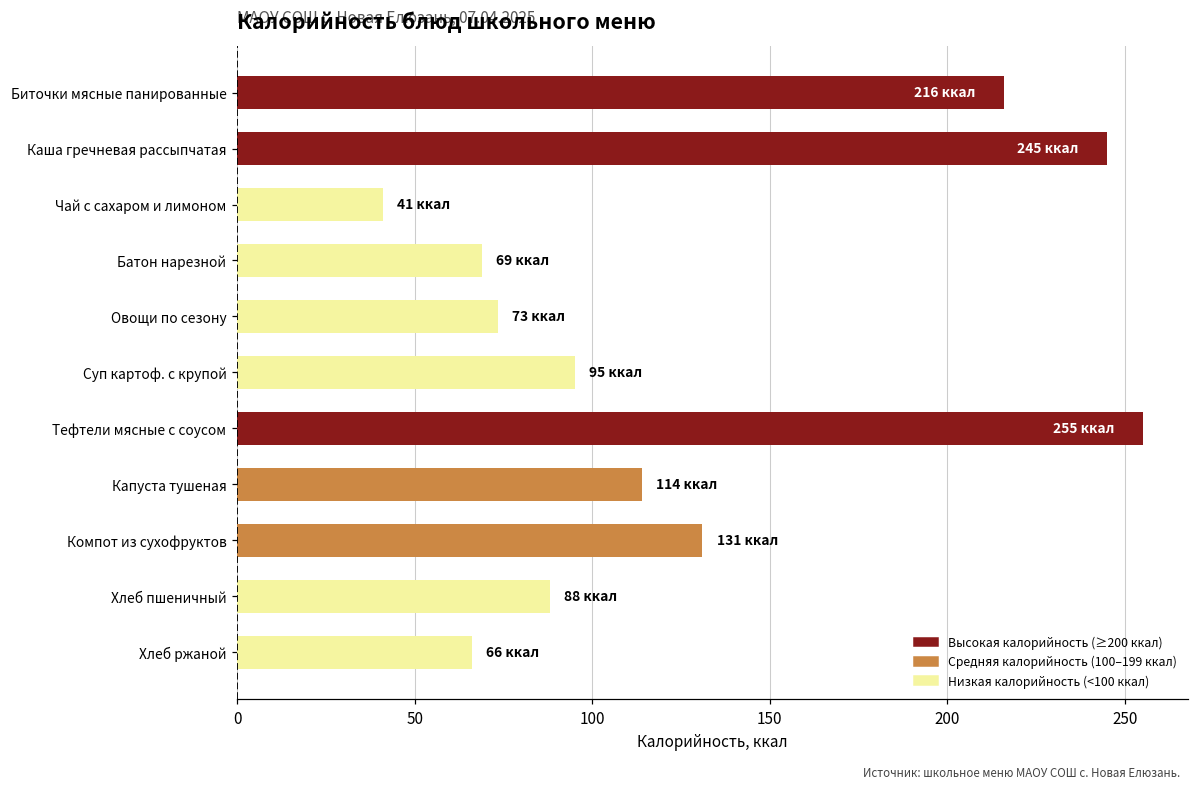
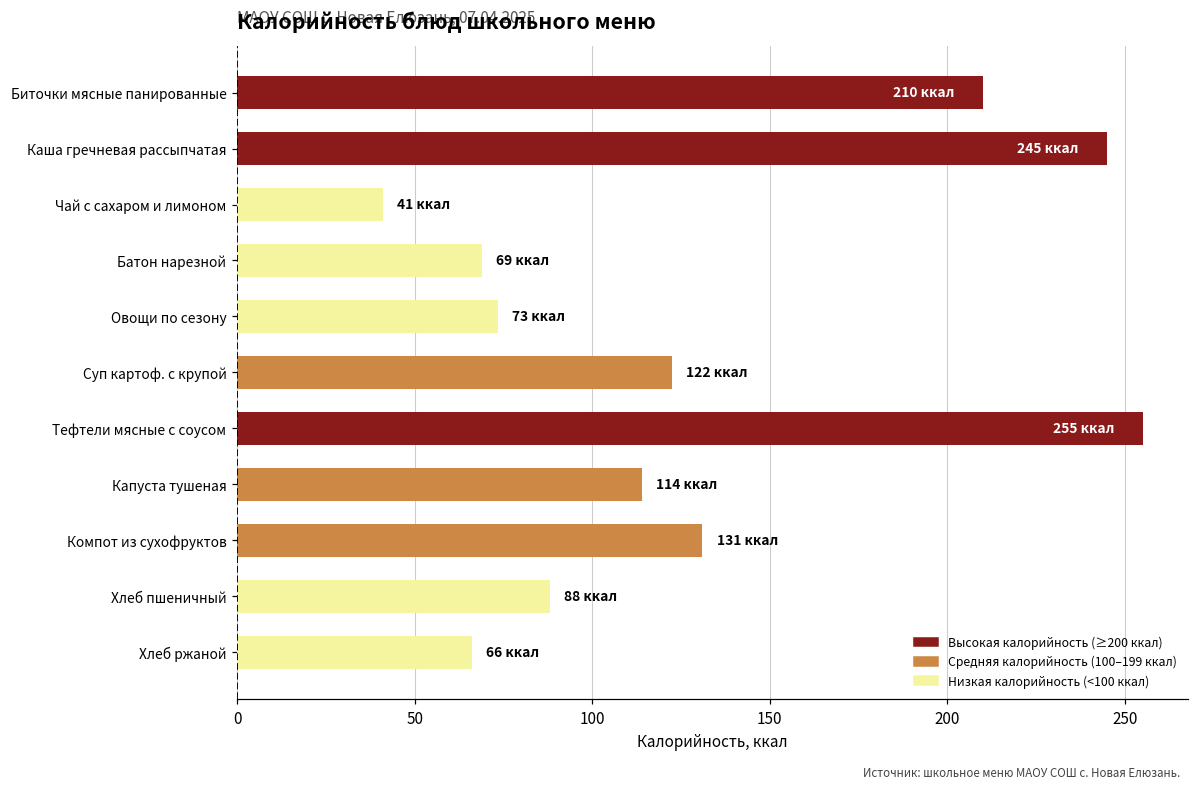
  {
-   "Биточки мясные панированные": 216,
+   "Биточки мясные панированные": 210,
    "Каша гречневая рассыпчатая": 245,
    "Чай с сахаром и лимоном": 41,
    "Батон нарезной": 69,
    "Овощи по сезону": 73,
-   "Суп картоф. с крупой": 95,
+   "Суп картоф. с крупой": 122,
    "Тефтели мясные с соусом": 255,
    "Капуста тушеная": 114,
    "Компот из сухофруктов": 131,
    "Хлеб пшеничный": 88,
    "Хлеб ржаной": 66
  }
